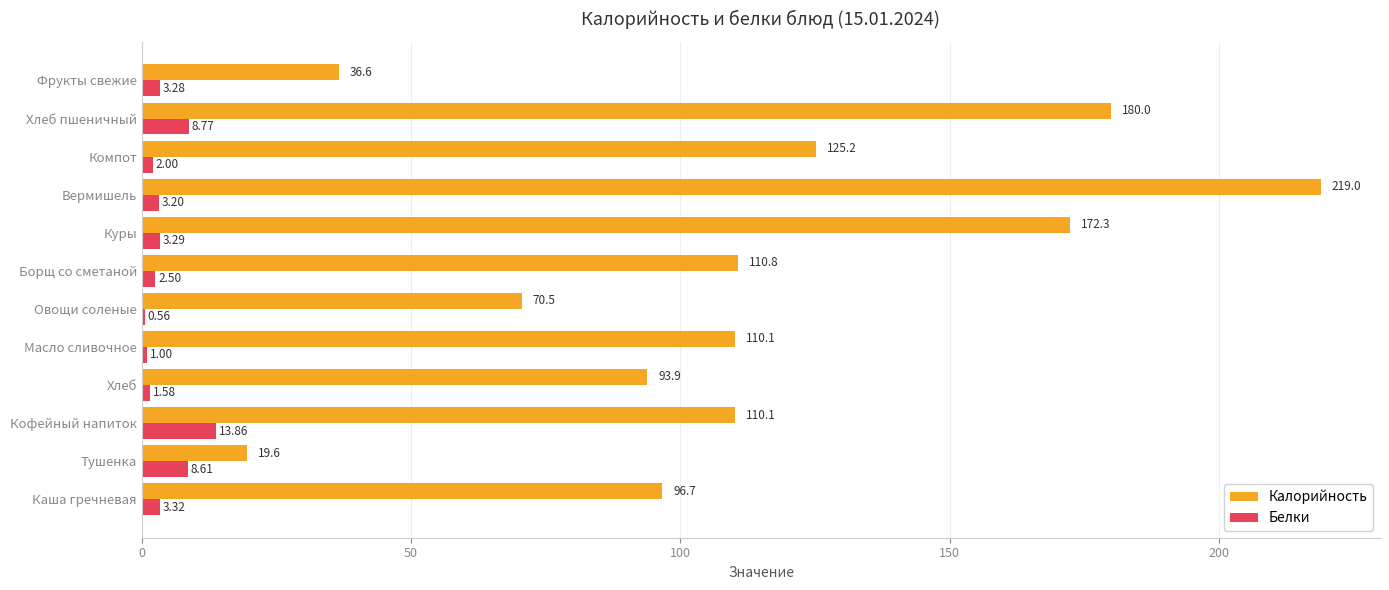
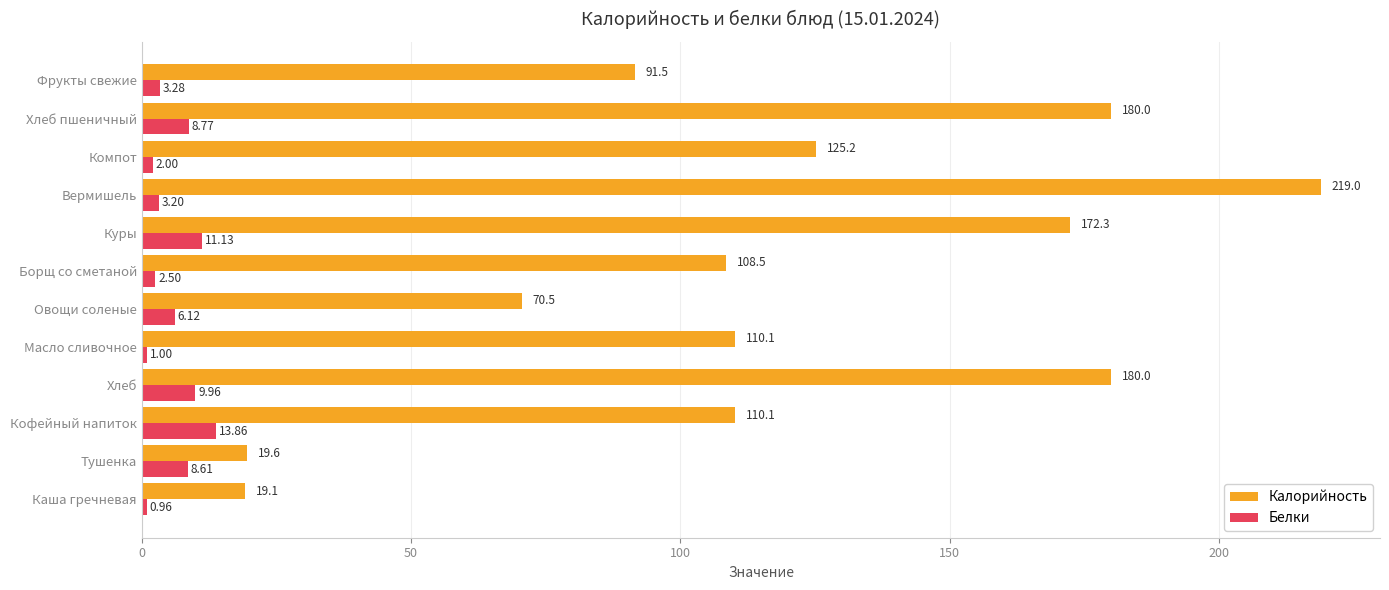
  {
    "Калорийность": {
-     "Фрукты свежие": 36.6,
+     "Фрукты свежие": 91.5,
      "Хлеб пшеничный": 180.0,
      "Компот": 125.2,
      "Вермишель": 219.0,
      "Куры": 172.3,
-     "Борщ со сметаной": 110.8,
+     "Борщ со сметаной": 108.5,
      "Овощи соленые": 70.5,
      "Масло сливочное": 110.1,
-     "Хлеб": 93.9,
+     "Хлеб": 180.0,
      "Кофейный напиток": 110.1,
      "Тушенка": 19.6,
-     "Каша гречневая": 96.7
+     "Каша гречневая": 19.1
    },
    "Белки": {
      "Фрукты свежие": 3.28,
      "Хлеб пшеничный": 8.77,
      "Компот": 2.00,
      "Вермишель": 3.20,
-     "Куры": 3.29,
+     "Куры": 11.13,
      "Борщ со сметаной": 2.50,
-     "Овощи соленые": 0.56,
+     "Овощи соленые": 6.12,
      "Масло сливочное": 1.00,
-     "Хлеб": 1.58,
+     "Хлеб": 9.96,
      "Кофейный напиток": 13.86,
      "Тушенка": 8.61,
-     "Каша гречневая": 3.32
+     "Каша гречневая": 0.96
    }
  }
